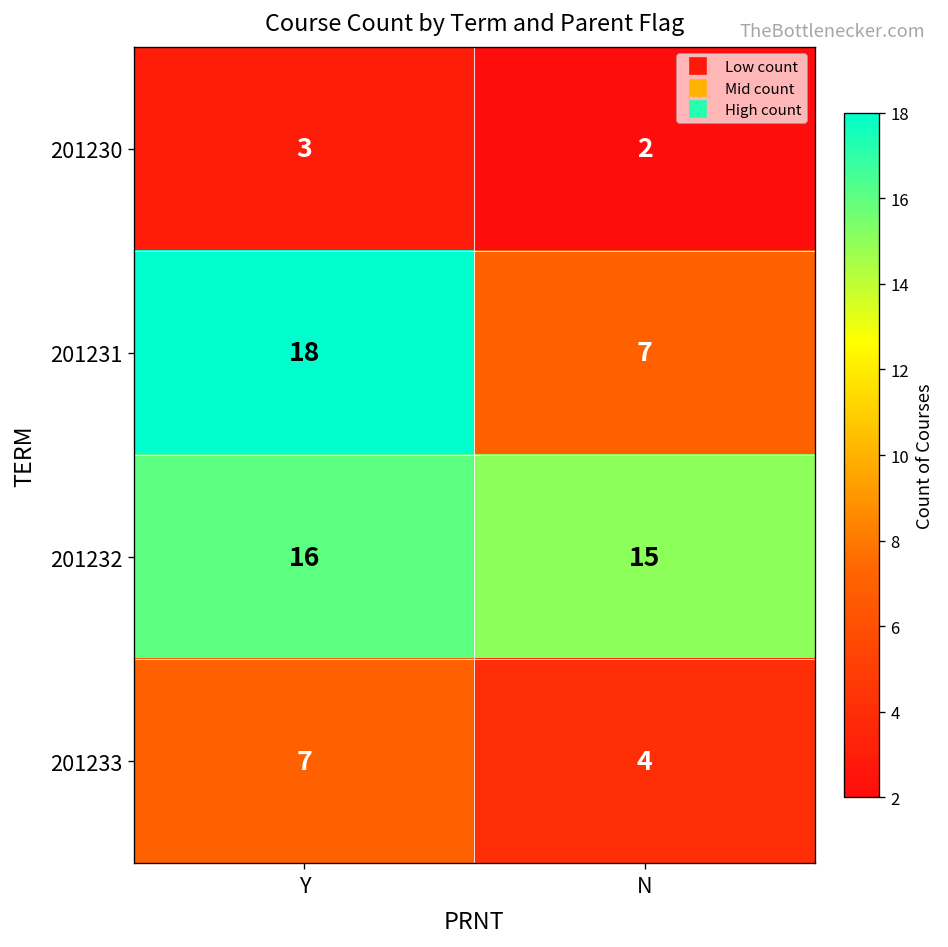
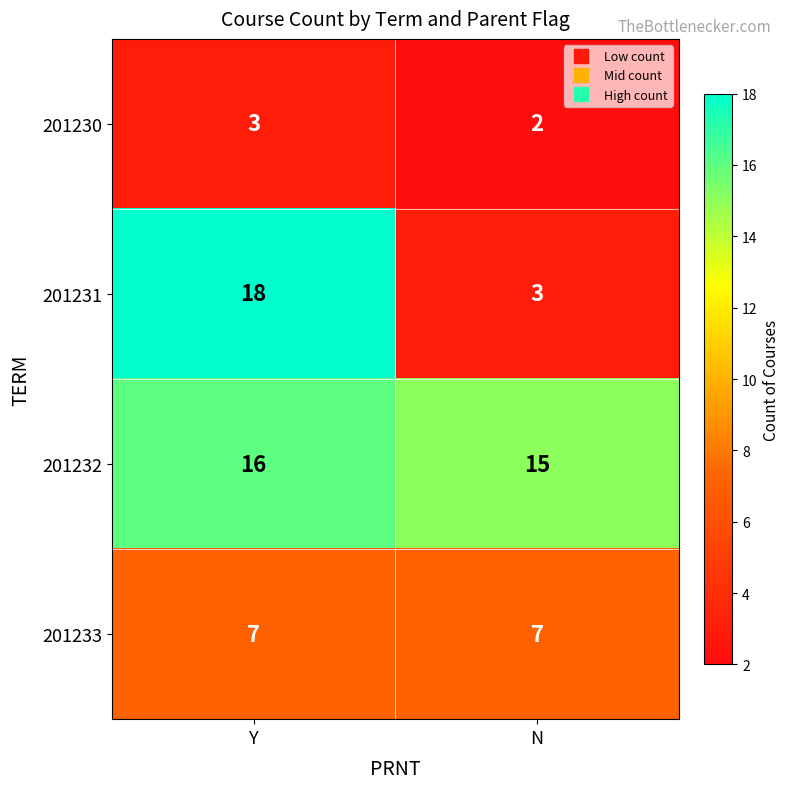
  {
    "201230": {
      "Y": 3,
      "N": 2
    },
    "201231": {
      "Y": 18,
-     "N": 7
+     "N": 3
    },
    "201232": {
      "Y": 16,
      "N": 15
    },
    "201233": {
      "Y": 7,
-     "N": 4
+     "N": 7
    }
  }
